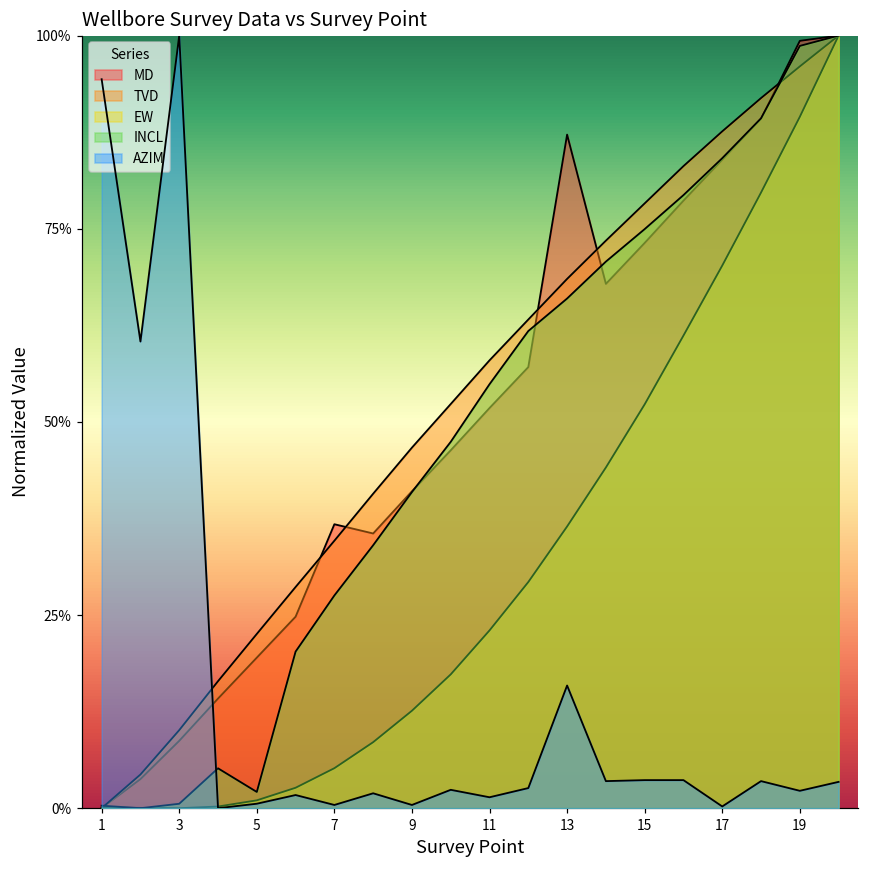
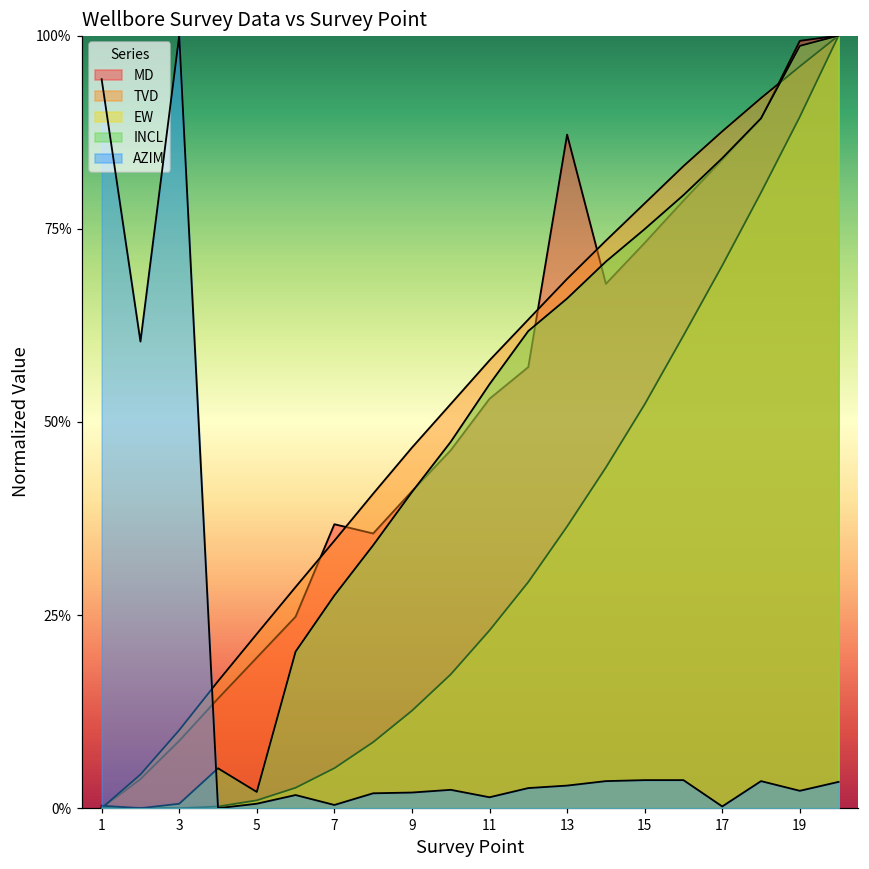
  {
    "MD": {
      "3": "9%",
      "5": "19%",
      "7": "37%",
-     "11": "52%",
+     "11": "53%",
      "13": "87%",
      "15": "73%",
      "19": "99%"
    },
    "INCL": {
      "3": "1%",
      "5": "2%",
      "7": "28%",
      "11": "55%",
      "13": "66%",
      "15": "75%",
      "19": "99%"
    },
    "AZIM": {
      "3": "100%",
      "5": "1%",
      "7": "0%",
-     "9": "0%",
+     "9": "2%",
      "11": "1%",
-     "13": "16%",
+     "13": "3%",
      "15": "4%",
      "17": "0%",
      "19": "2%"
    }
  }
